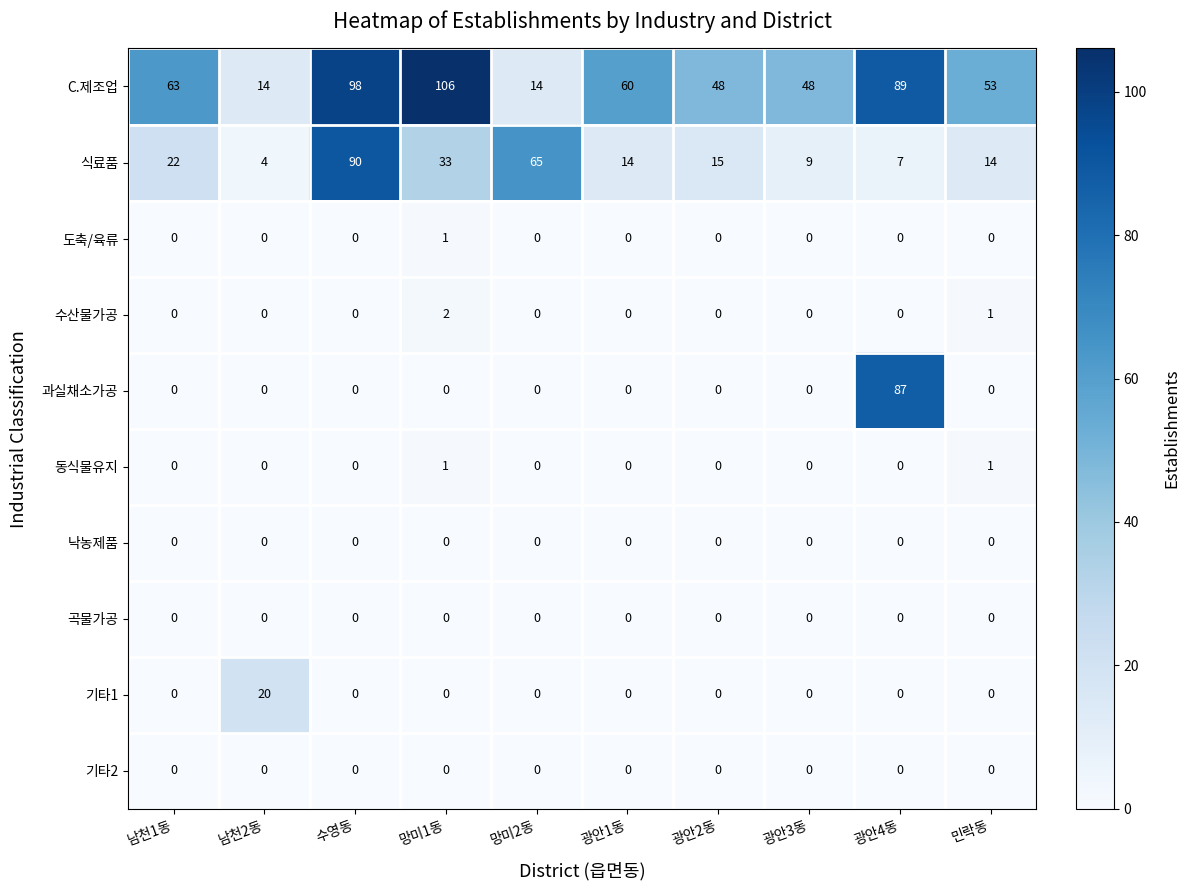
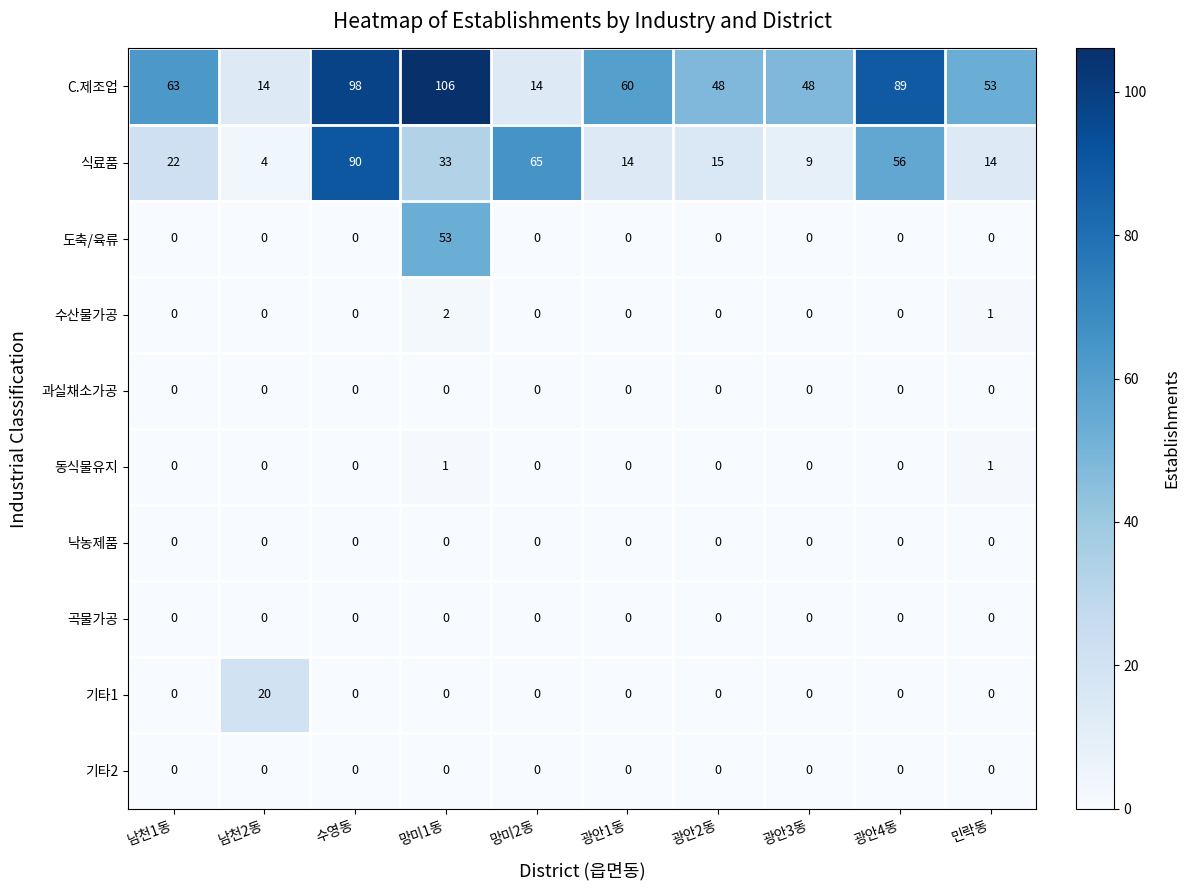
  {
    "C.제조업": {
      "남천1동": 63,
      "남천2동": 14,
      "수영동": 98,
      "망미1동": 106,
      "망미2동": 14,
      "광안1동": 60,
      "광안2동": 48,
      "광안3동": 48,
      "광안4동": 89,
      "민락동": 53
    },
    "식료품": {
      "남천1동": 22,
      "남천2동": 4,
      "수영동": 90,
      "망미1동": 33,
      "망미2동": 65,
      "광안1동": 14,
      "광안2동": 15,
      "광안3동": 9,
-     "광안4동": 7,
+     "광안4동": 56,
      "민락동": 14
    },
    "도축/육류": {
      "남천1동": 0,
      "남천2동": 0,
      "수영동": 0,
-     "망미1동": 1,
+     "망미1동": 53,
      "망미2동": 0,
      "광안1동": 0,
      "광안2동": 0,
      "광안3동": 0,
      "광안4동": 0,
      "민락동": 0
    },
    "수산물가공": {
      "남천1동": 0,
      "남천2동": 0,
      "수영동": 0,
      "망미1동": 2,
      "망미2동": 0,
      "광안1동": 0,
      "광안2동": 0,
      "광안3동": 0,
      "광안4동": 0,
      "민락동": 1
    },
    "과실채소가공": {
      "남천1동": 0,
      "남천2동": 0,
      "수영동": 0,
      "망미1동": 0,
      "망미2동": 0,
      "광안1동": 0,
      "광안2동": 0,
      "광안3동": 0,
-     "광안4동": 87,
+     "광안4동": 0,
      "민락동": 0
    },
    "동식물유지": {
      "남천1동": 0,
      "남천2동": 0,
      "수영동": 0,
      "망미1동": 1,
      "망미2동": 0,
      "광안1동": 0,
      "광안2동": 0,
      "광안3동": 0,
      "광안4동": 0,
      "민락동": 1
    },
    "낙농제품": {
      "남천1동": 0,
      "남천2동": 0,
      "수영동": 0,
      "망미1동": 0,
      "망미2동": 0,
      "광안1동": 0,
      "광안2동": 0,
      "광안3동": 0,
      "광안4동": 0,
      "민락동": 0
    },
    "곡물가공": {
      "남천1동": 0,
      "남천2동": 0,
      "수영동": 0,
      "망미1동": 0,
      "망미2동": 0,
      "광안1동": 0,
      "광안2동": 0,
      "광안3동": 0,
      "광안4동": 0,
      "민락동": 0
    },
    "기타1": {
      "남천1동": 0,
      "남천2동": 20,
      "수영동": 0,
      "망미1동": 0,
      "망미2동": 0,
      "광안1동": 0,
      "광안2동": 0,
      "광안3동": 0,
      "광안4동": 0,
      "민락동": 0
    },
    "기타2": {
      "남천1동": 0,
      "남천2동": 0,
      "수영동": 0,
      "망미1동": 0,
      "망미2동": 0,
      "광안1동": 0,
      "광안2동": 0,
      "광안3동": 0,
      "광안4동": 0,
      "민락동": 0
    }
  }
